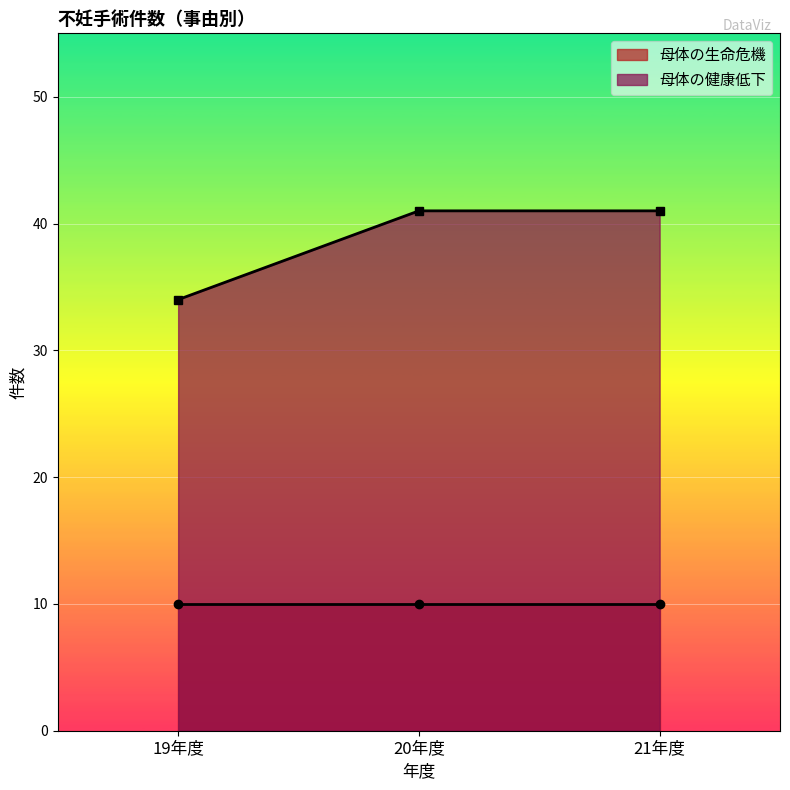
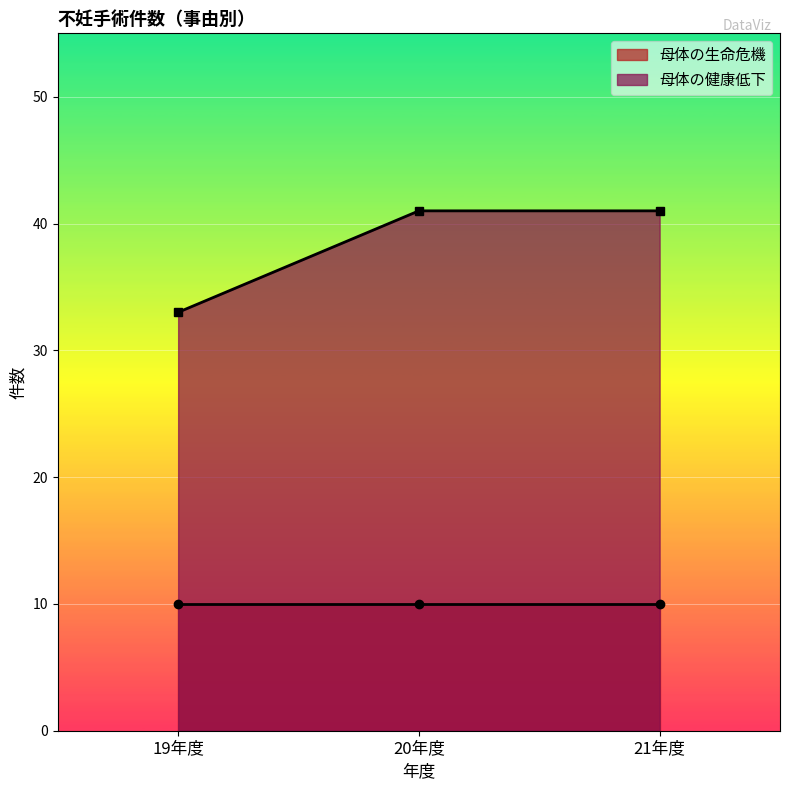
  {
    "母体の生命危機": {
      "19年度": 10,
      "20年度": 10,
      "21年度": 10
    },
    "母体の健康低下": {
-     "19年度": 34,
+     "19年度": 33,
      "20年度": 41,
      "21年度": 41
    }
  }
